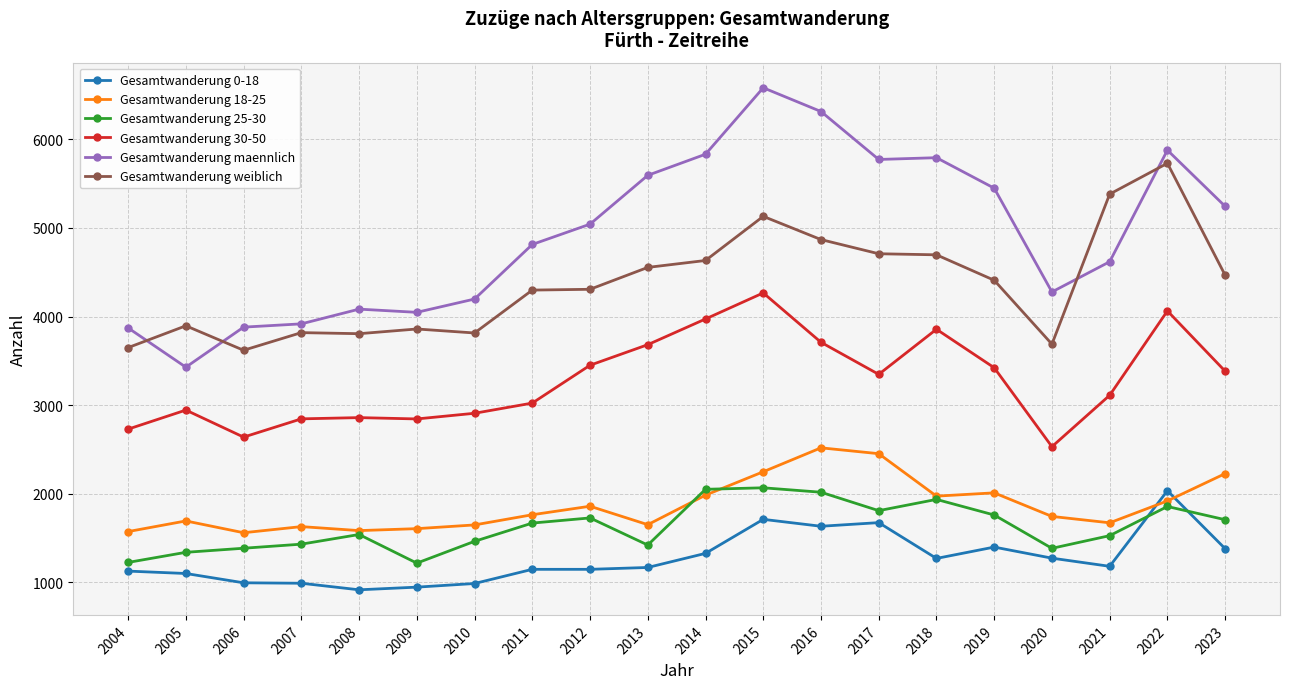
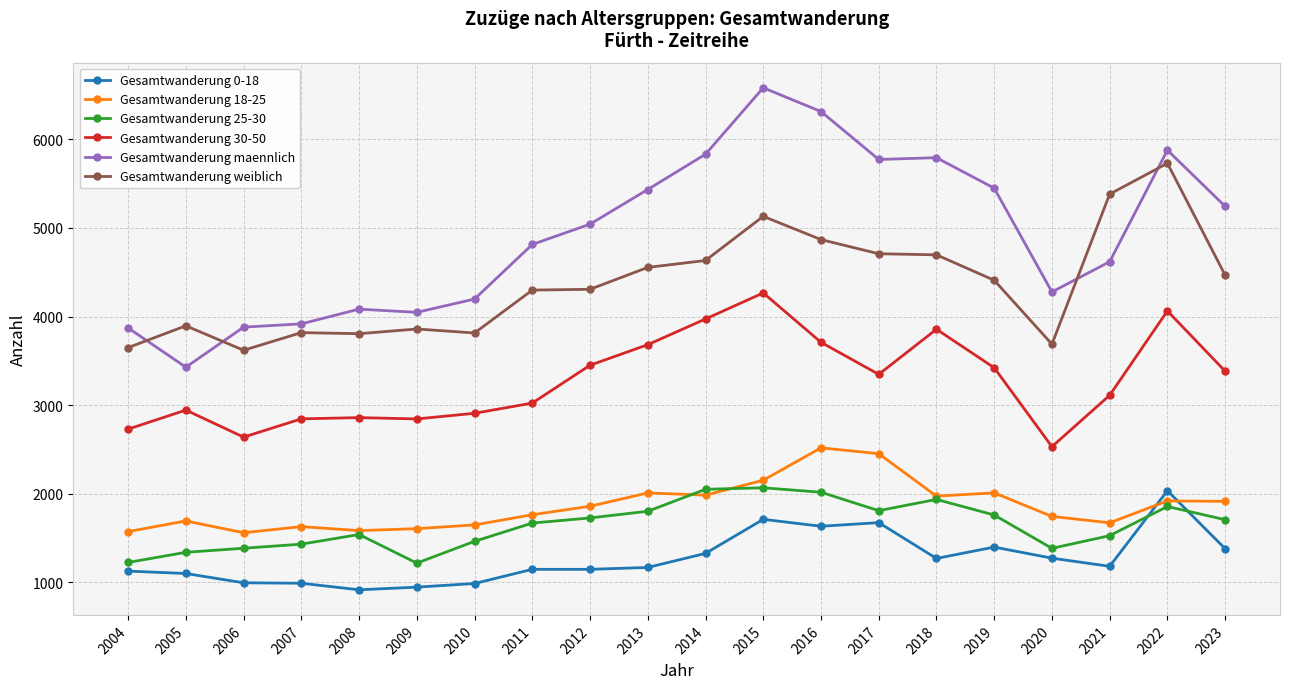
  {
    "Gesamtwanderung 0-18": {
      "2004": 1100,
      "2005": 1100,
      "2006": 1000,
      "2007": 1000,
      "2008": 900,
      "2009": 900,
      "2010": 1000,
      "2011": 1100,
      "2012": 1100,
      "2013": 1200,
      "2014": 1300,
      "2015": 1700,
      "2016": 1600,
      "2017": 1700,
      "2018": 1300,
      "2019": 1400,
      "2020": 1300,
      "2021": 1200,
      "2022": 2000,
      "2023": 1400
    },
    "Gesamtwanderung 18-25": {
      "2004": 1600,
      "2005": 1700,
      "2006": 1600,
      "2007": 1600,
      "2008": 1600,
      "2009": 1600,
      "2010": 1600,
      "2011": 1800,
      "2012": 1900,
-     "2013": 1700,
+     "2013": 2000,
      "2014": 2000,
-     "2015": 2250,
+     "2015": 2150,
      "2016": 2500,
      "2017": 2500,
      "2018": 2000,
      "2019": 2000,
      "2020": 1700,
      "2021": 1700,
      "2022": 1900,
-     "2023": 2200
+     "2023": 1900
    },
    "Gesamtwanderung 25-30": {
      "2004": 1200,
      "2005": 1300,
      "2006": 1400,
      "2007": 1400,
      "2008": 1500,
      "2009": 1200,
      "2010": 1500,
      "2011": 1700,
      "2012": 1700,
-     "2013": 1400,
+     "2013": 1800,
      "2014": 2100,
      "2015": 2100,
      "2016": 2000,
      "2017": 1800,
      "2018": 1900,
      "2019": 1800,
      "2020": 1400,
      "2021": 1500,
      "2022": 1900,
      "2023": 1700
    },
    "Gesamtwanderung 30-50": {
      "2004": 2700,
      "2005": 2900,
      "2006": 2600,
      "2007": 2800,
      "2008": 2900,
      "2009": 2800,
      "2010": 2900,
      "2011": 3000,
      "2012": 3500,
      "2013": 3700,
      "2014": 4000,
      "2015": 4300,
      "2016": 3700,
      "2017": 3300,
      "2018": 3900,
      "2019": 3400,
      "2020": 2500,
      "2021": 3100,
      "2022": 4100,
      "2023": 3400
    },
    "Gesamtwanderung maennlich": {
      "2004": 3900,
      "2005": 3400,
      "2006": 3900,
      "2007": 3900,
      "2008": 4100,
      "2009": 4000,
      "2010": 4200,
      "2011": 4800,
      "2012": 5000,
-     "2013": 5600,
+     "2013": 5400,
      "2014": 5800,
      "2015": 6600,
      "2016": 6300,
      "2017": 5800,
      "2018": 5800,
      "2019": 5400,
      "2020": 4300,
      "2021": 4600,
      "2022": 5900,
      "2023": 5200
    },
    "Gesamtwanderung weiblich": {
      "2004": 3700,
      "2005": 3900,
      "2006": 3600,
      "2007": 3800,
      "2008": 3800,
      "2009": 3900,
      "2010": 3800,
      "2011": 4300,
      "2012": 4300,
      "2013": 4600,
      "2014": 4600,
      "2015": 5100,
      "2016": 4900,
      "2017": 4700,
      "2018": 4700,
      "2019": 4400,
      "2020": 3700,
      "2021": 5400,
      "2022": 5700,
      "2023": 4500
    }
  }
